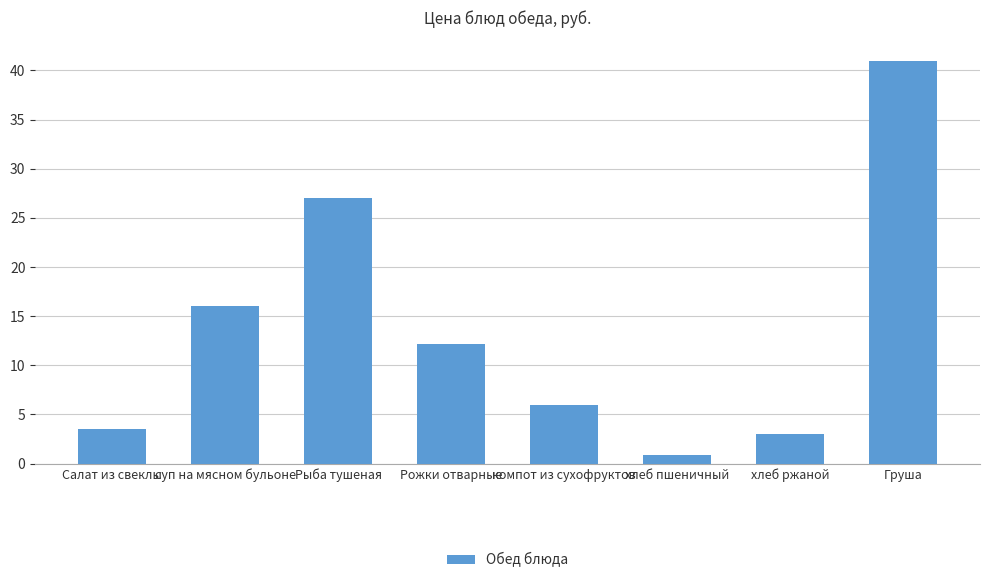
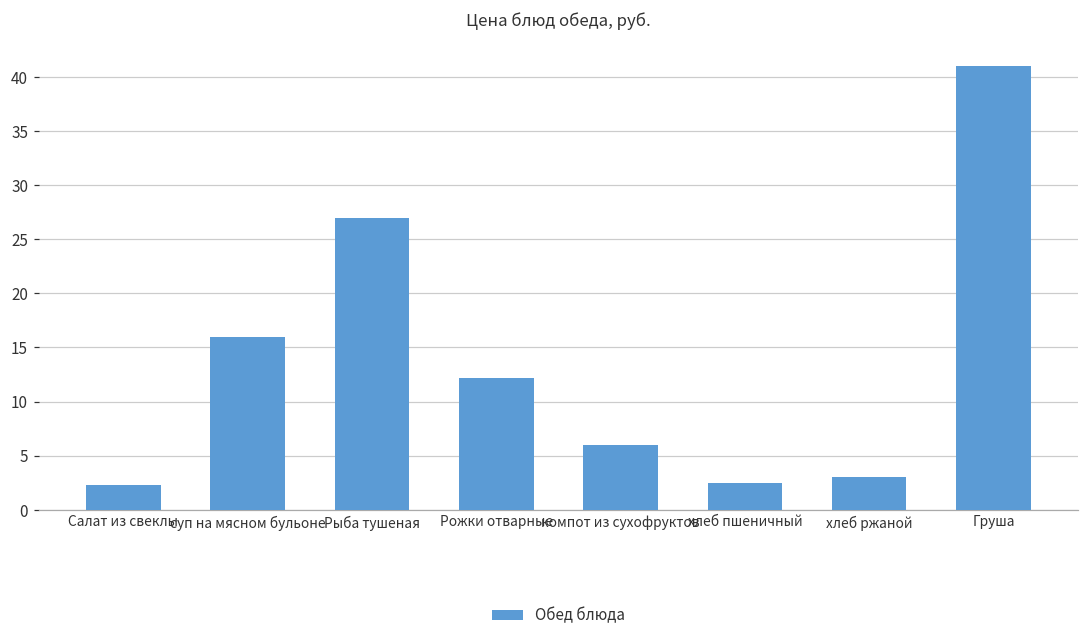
  {
-   "Салат из свеклы": 4,
+   "Салат из свеклы": 2,
    "суп на мясном бульоне": 16,
    "Рыба тушеная": 27,
    "Рожки отварные": 12,
    "компот из сухофруктов": 6,
-   "хлеб пшеничный": 1,
+   "хлеб пшеничный": 3,
    "хлеб ржаной": 3,
    "Груша": 41
  }
